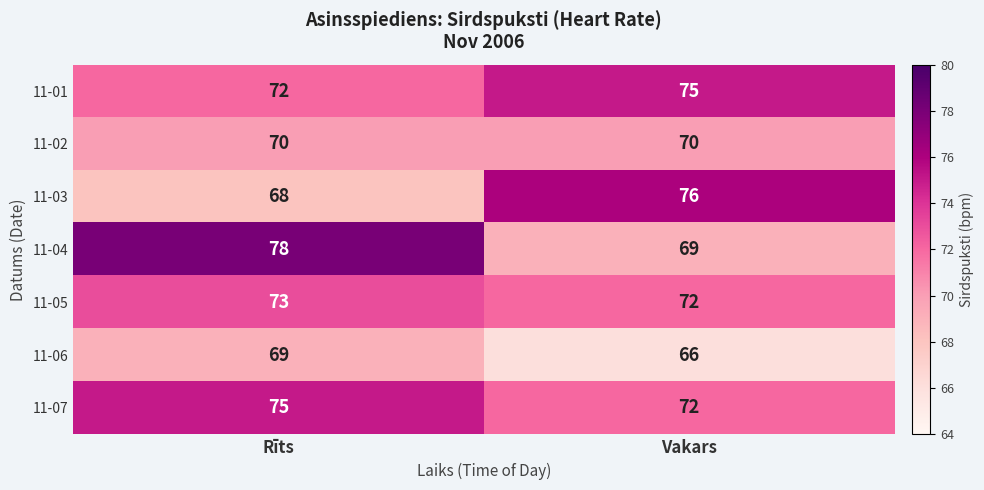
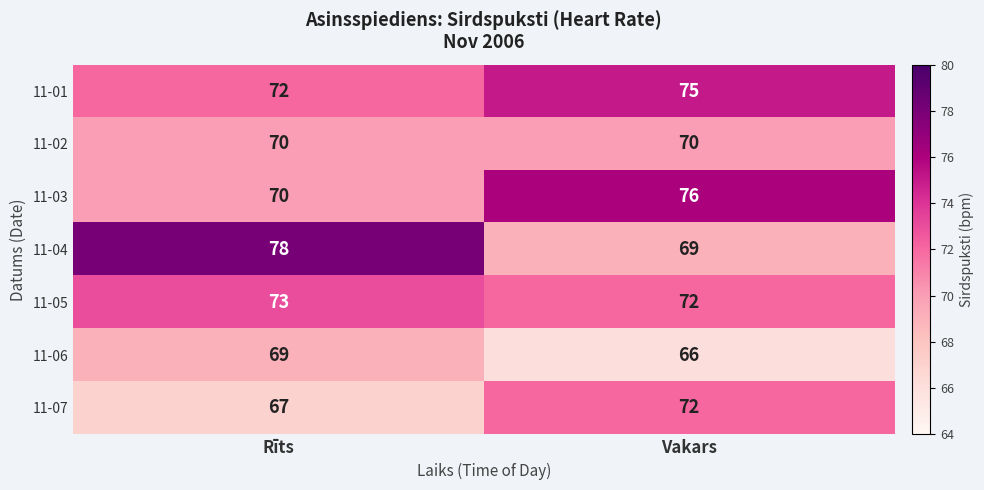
  {
    "11-01": {
      "Rīts": 72,
      "Vakars": 75
    },
    "11-02": {
      "Rīts": 70,
      "Vakars": 70
    },
    "11-03": {
-     "Rīts": 68,
+     "Rīts": 70,
      "Vakars": 76
    },
    "11-04": {
      "Rīts": 78,
      "Vakars": 69
    },
    "11-05": {
      "Rīts": 73,
      "Vakars": 72
    },
    "11-06": {
      "Rīts": 69,
      "Vakars": 66
    },
    "11-07": {
-     "Rīts": 75,
+     "Rīts": 67,
      "Vakars": 72
    }
  }
